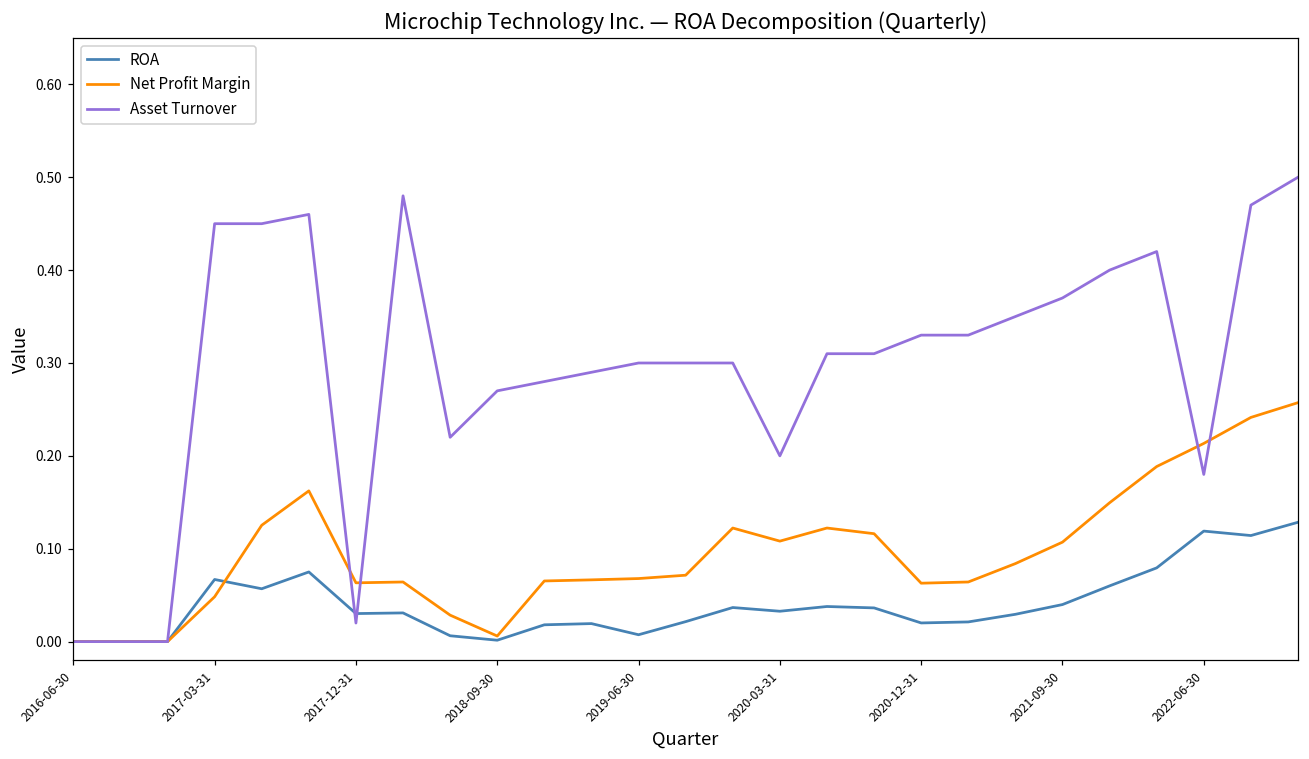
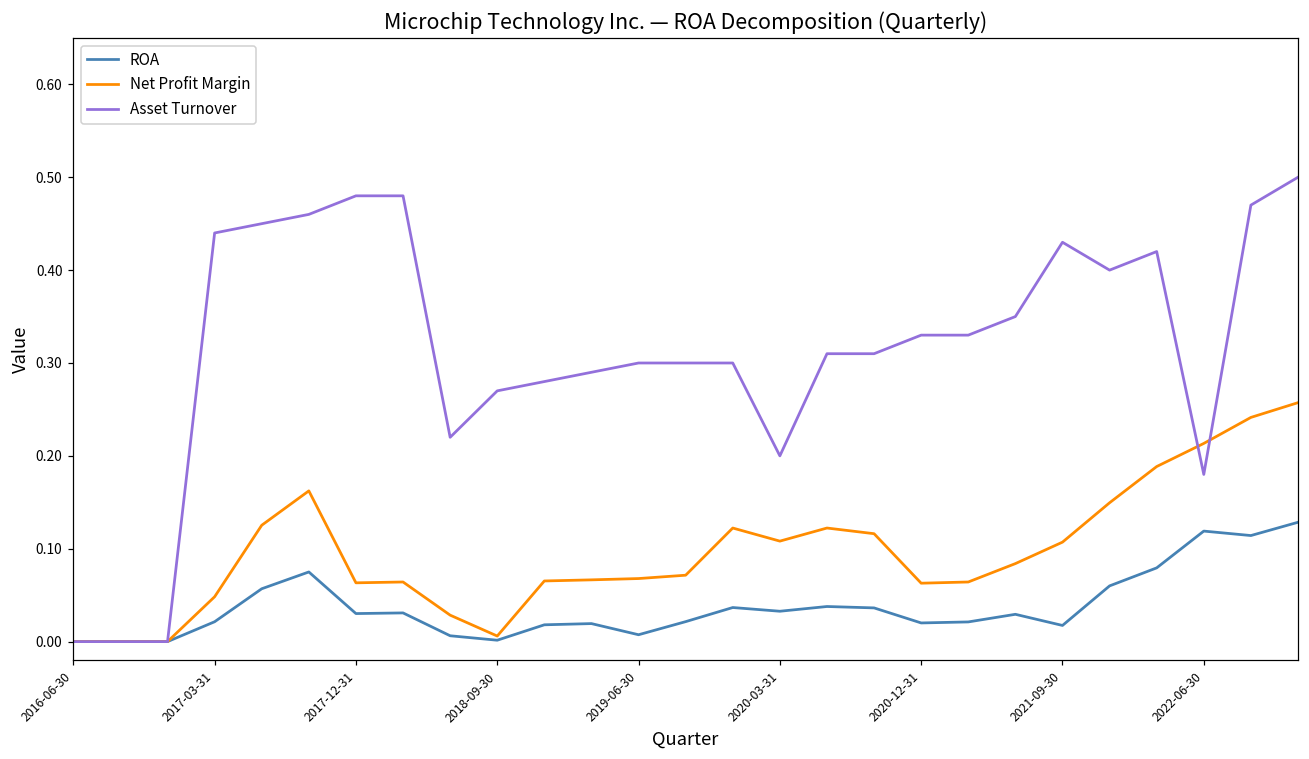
  {
    "ROA": {
-     "2017-03-31": 0.07,
+     "2017-03-31": 0.02,
      "2017-12-31": 0.03,
      "2018-09-30": 0.00,
      "2019-06-30": 0.01,
      "2020-03-31": 0.03,
      "2020-12-31": 0.02,
-     "2021-09-30": 0.04,
+     "2021-09-30": 0.02,
      "2022-06-30": 0.12
    },
    "Net Profit Margin": {
      "2017-03-31": 0.05,
      "2017-12-31": 0.06,
      "2018-09-30": 0.01,
      "2019-06-30": 0.07,
      "2020-03-31": 0.11,
      "2020-12-31": 0.06,
      "2021-09-30": 0.11,
      "2022-06-30": 0.21
    },
    "Asset Turnover": {
-     "2017-03-31": 0.45,
-     "2017-12-31": 0.02,
+     "2017-03-31": 0.44,
+     "2017-12-31": 0.48,
      "2018-09-30": 0.27,
      "2019-06-30": 0.30,
      "2020-03-31": 0.20,
      "2020-12-31": 0.33,
-     "2021-09-30": 0.37,
+     "2021-09-30": 0.43,
      "2022-06-30": 0.18
    }
  }
